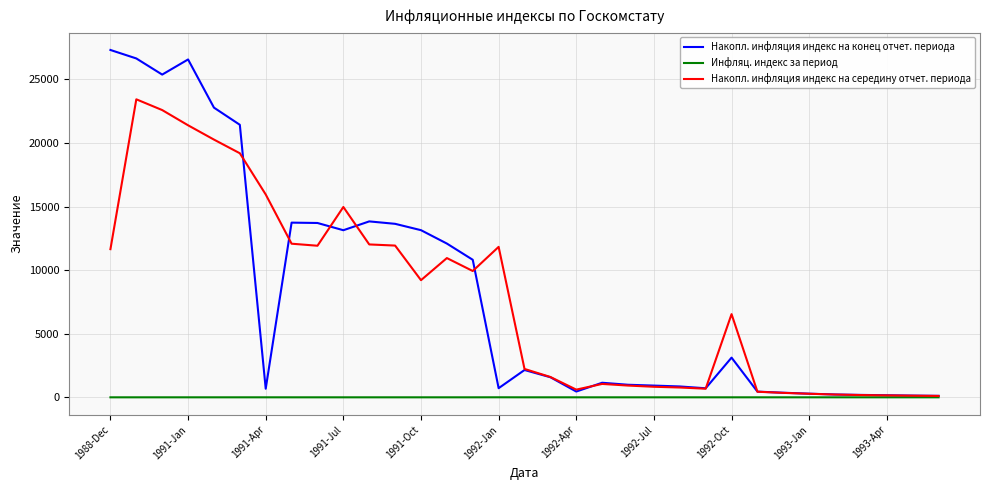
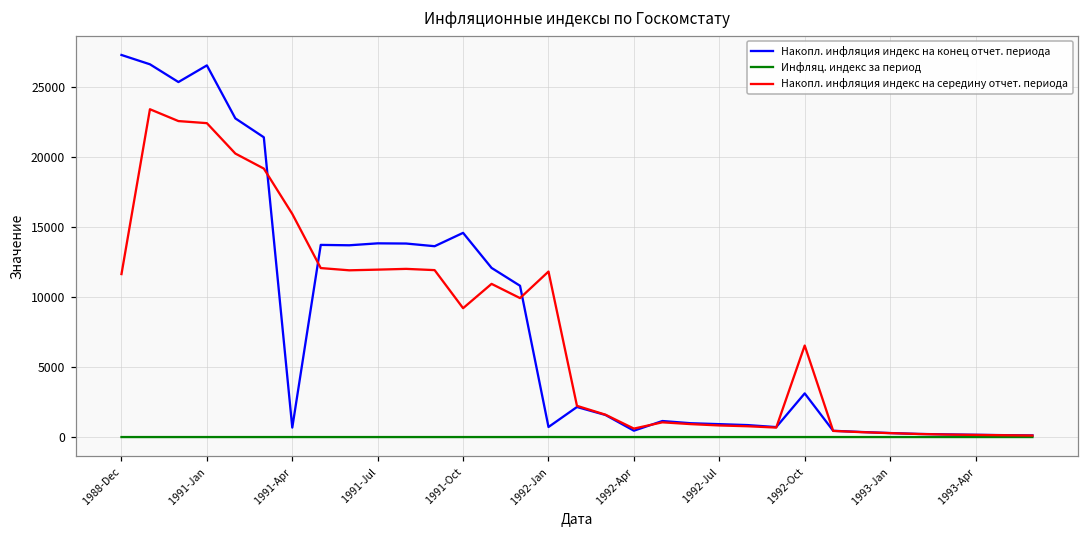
  {
    "Накопл. инфляция индекс на конец отчет. периода": {
      "1988-Dec": 27300,
      "1991-Jan": 26600,
      "1991-Apr": 700,
-     "1991-Jul": 13100,
-     "1991-Oct": 13100,
+     "1991-Jul": 13800,
+     "1991-Oct": 14600,
      "1992-Jan": 700,
      "1992-Oct": 3100
    },
    "Инфляц. индекс за период": {
      "1988-Dec": 0,
      "1991-Jan": 0,
      "1991-Apr": 0,
      "1991-Jul": 0,
      "1991-Oct": 0,
      "1992-Jan": 0,
      "1992-Apr": 0,
      "1992-Jul": 0,
      "1992-Oct": 0,
      "1993-Jan": 0
    },
    "Накопл. инфляция индекс на середину отчет. периода": {
      "1988-Dec": 11600,
-     "1991-Jan": 21400,
+     "1991-Jan": 22400,
      "1991-Apr": 15900,
-     "1991-Jul": 15000,
+     "1991-Jul": 12000,
      "1991-Oct": 9200,
      "1992-Jan": 11800,
      "1992-Oct": 6500
    }
  }
